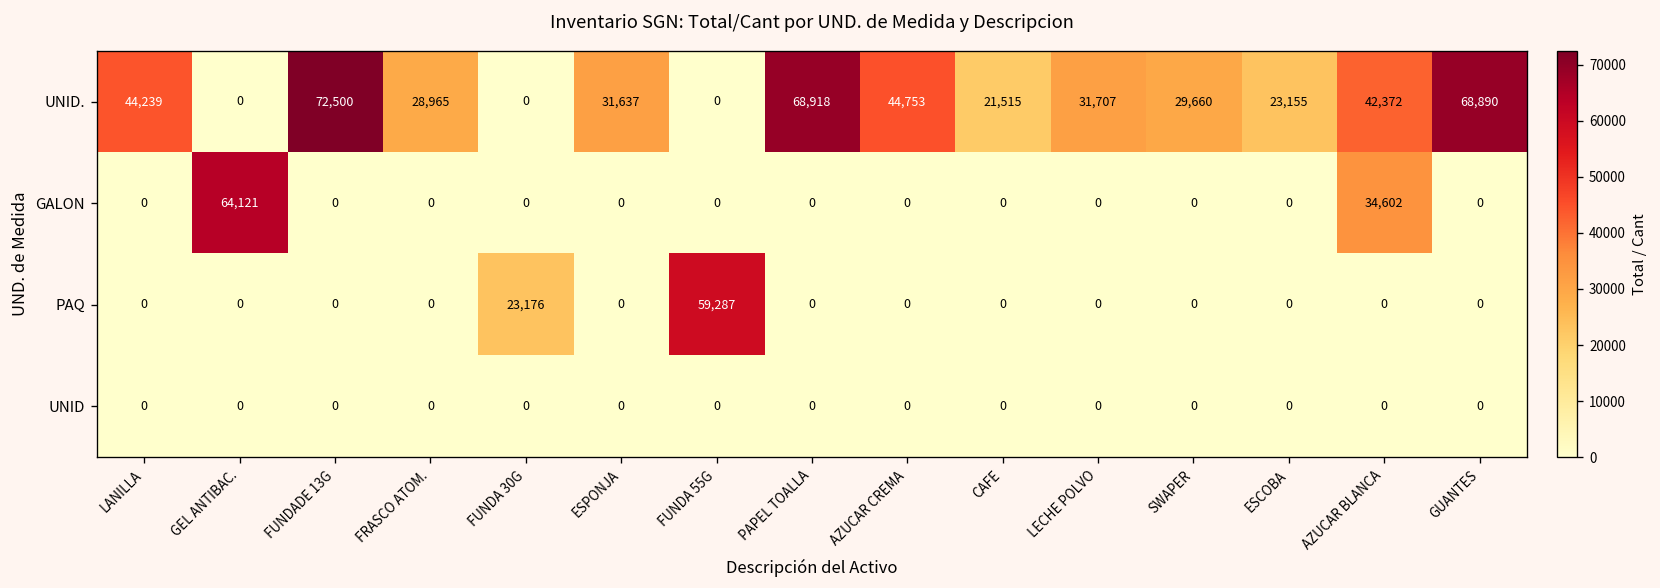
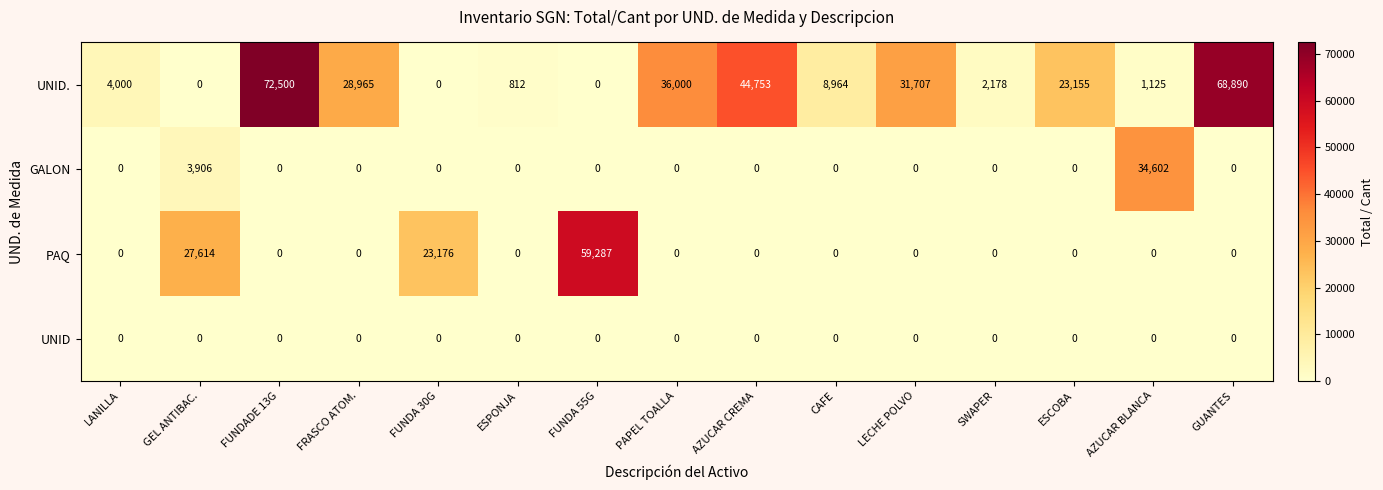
  {
    "UNID.": {
-     "LANILLA": "44,239",
+     "LANILLA": "4,000",
      "GEL ANTIBAC.": "0",
      "FUNDADE 13G": "72,500",
      "FRASCO ATOM.": "28,965",
      "FUNDA 30G": "0",
-     "ESPONJA": "31,637",
+     "ESPONJA": "812",
      "FUNDA 55G": "0",
-     "PAPEL TOALLA": "68,918",
+     "PAPEL TOALLA": "36,000",
      "AZUCAR CREMA": "44,753",
-     "CAFE": "21,515",
+     "CAFE": "8,964",
      "LECHE POLVO": "31,707",
-     "SWAPER": "29,660",
+     "SWAPER": "2,178",
      "ESCOBA": "23,155",
-     "AZUCAR BLANCA": "42,372",
+     "AZUCAR BLANCA": "1,125",
      "GUANTES": "68,890"
    },
    "GALON": {
      "LANILLA": "0",
-     "GEL ANTIBAC.": "64,121",
+     "GEL ANTIBAC.": "3,906",
      "FUNDADE 13G": "0",
      "FRASCO ATOM.": "0",
      "FUNDA 30G": "0",
      "ESPONJA": "0",
      "FUNDA 55G": "0",
      "PAPEL TOALLA": "0",
      "AZUCAR CREMA": "0",
      "CAFE": "0",
      "LECHE POLVO": "0",
      "SWAPER": "0",
      "ESCOBA": "0",
      "AZUCAR BLANCA": "34,602",
      "GUANTES": "0"
    },
    "PAQ": {
      "LANILLA": "0",
-     "GEL ANTIBAC.": "0",
+     "GEL ANTIBAC.": "27,614",
      "FUNDADE 13G": "0",
      "FRASCO ATOM.": "0",
      "FUNDA 30G": "23,176",
      "ESPONJA": "0",
      "FUNDA 55G": "59,287",
      "PAPEL TOALLA": "0",
      "AZUCAR CREMA": "0",
      "CAFE": "0",
      "LECHE POLVO": "0",
      "SWAPER": "0",
      "ESCOBA": "0",
      "AZUCAR BLANCA": "0",
      "GUANTES": "0"
    },
    "UNID": {
      "LANILLA": "0",
      "GEL ANTIBAC.": "0",
      "FUNDADE 13G": "0",
      "FRASCO ATOM.": "0",
      "FUNDA 30G": "0",
      "ESPONJA": "0",
      "FUNDA 55G": "0",
      "PAPEL TOALLA": "0",
      "AZUCAR CREMA": "0",
      "CAFE": "0",
      "LECHE POLVO": "0",
      "SWAPER": "0",
      "ESCOBA": "0",
      "AZUCAR BLANCA": "0",
      "GUANTES": "0"
    }
  }
